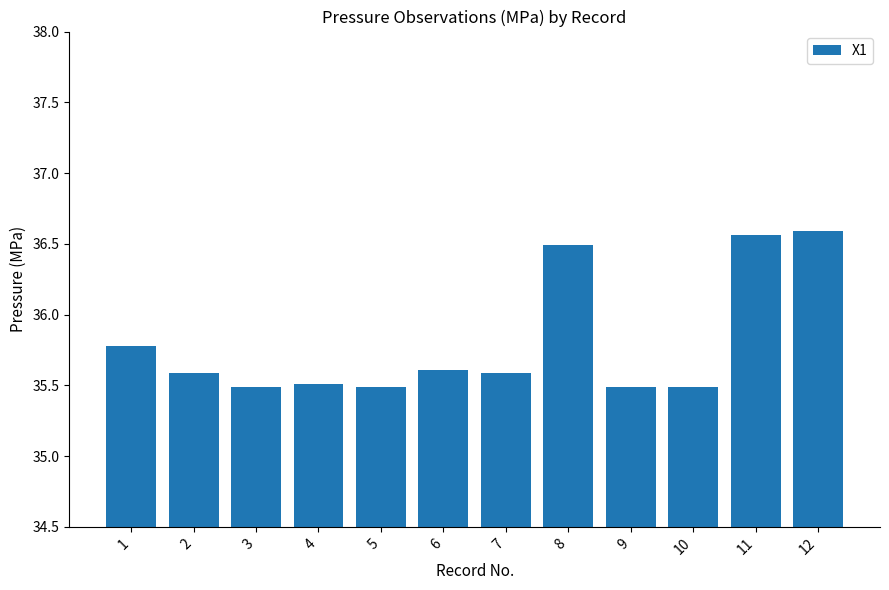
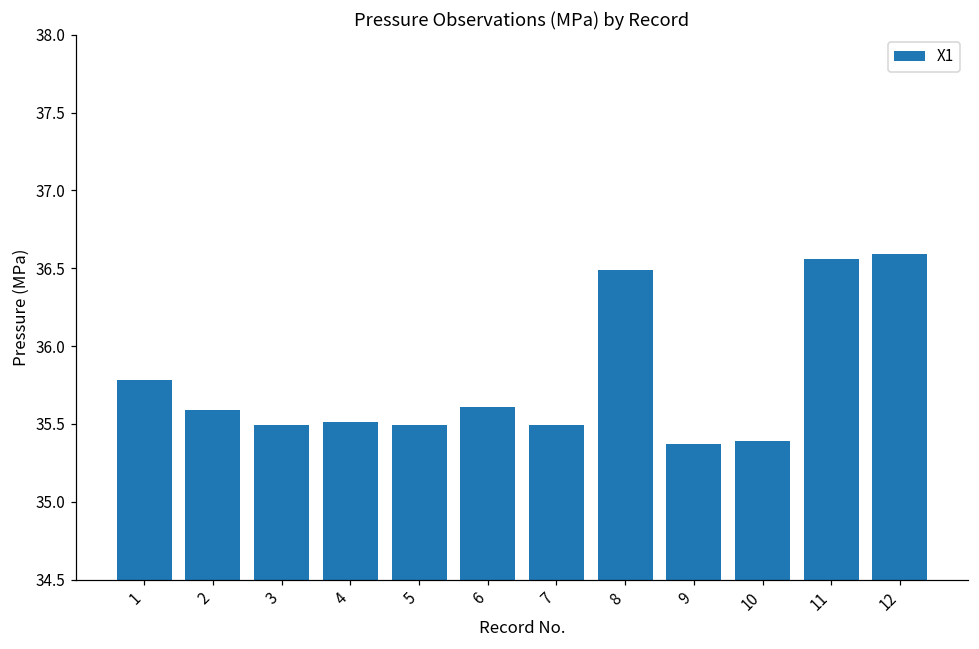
  {
    "1": 35.78,
    "2": 35.59,
    "3": 35.49,
    "4": 35.51,
    "5": 35.49,
    "6": 35.61,
-   "7": 35.59,
+   "7": 35.49,
    "8": 36.49,
-   "9": 35.49,
-   "10": 35.49,
+   "9": 35.37,
+   "10": 35.39,
    "11": 36.56,
    "12": 36.59
  }
